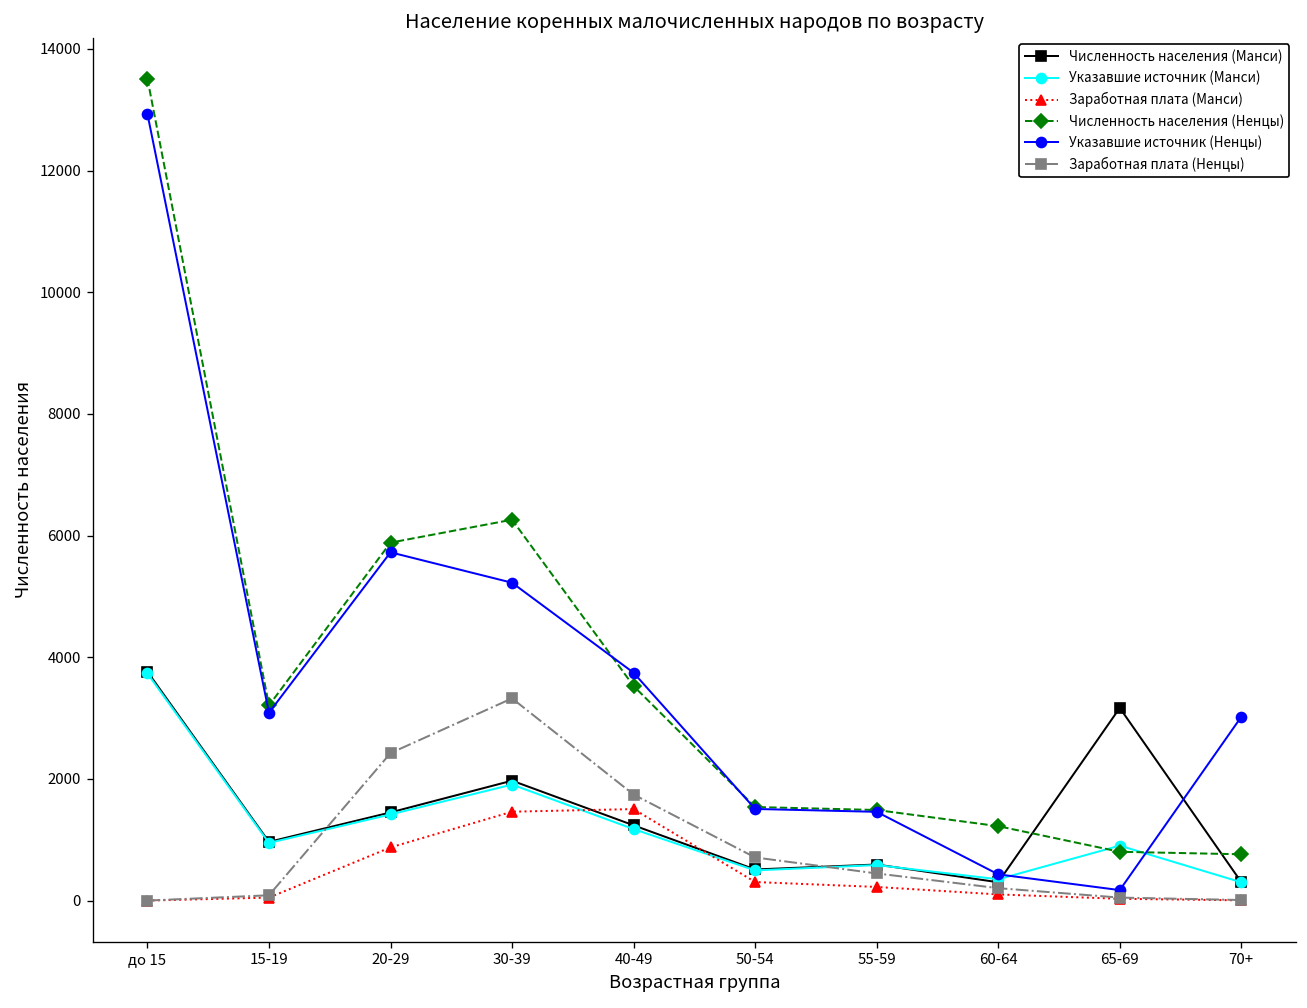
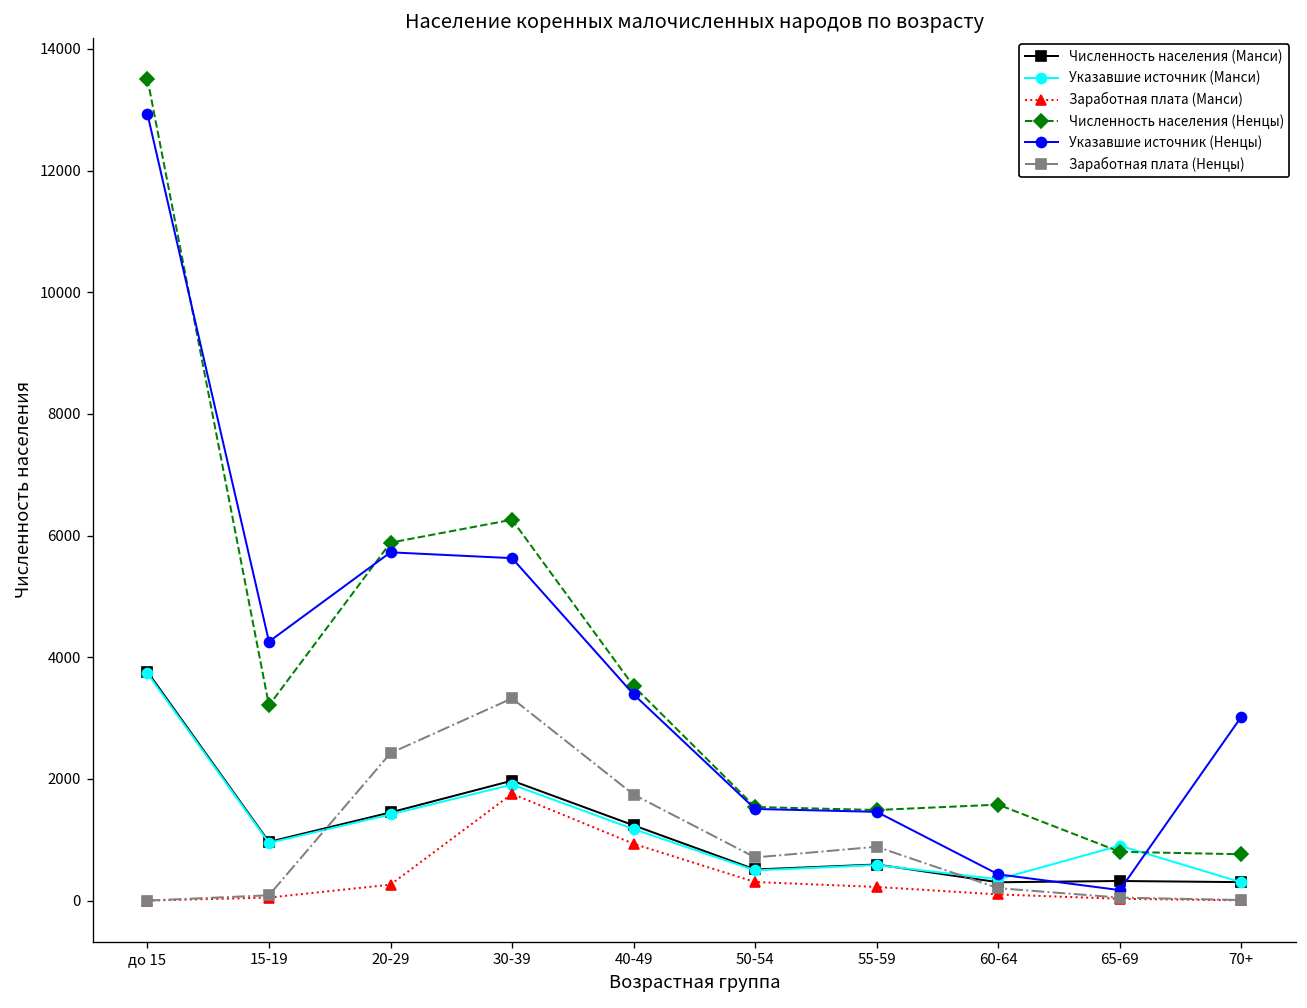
  {
    "Численность населения (Манси)": {
      "30-39": 2000,
      "40-49": 1200,
-     "65-69": 3200
+     "65-69": 300
    },
    "Указавшие источник (Манси)": {
      "30-39": 1900,
      "40-49": 1200,
      "65-69": 900
    },
    "Заработная плата (Манси)": {
-     "20-29": 900,
-     "30-39": 1500,
-     "40-49": 1500,
+     "20-29": 300,
+     "30-39": 1800,
+     "40-49": 900,
      "50-54": 300,
      "55-59": 200,
      "60-64": 100
    },
    "Численность населения (Ненцы)": {
      "до 15": 13500,
      "15-19": 3200,
      "20-29": 5900,
      "30-39": 6300,
      "40-49": 3500,
-     "60-64": 1200,
+     "60-64": 1600,
      "65-69": 800,
      "70+": 800
    },
    "Указавшие источник (Ненцы)": {
      "до 15": 12900,
-     "15-19": 3100,
+     "15-19": 4300,
      "20-29": 5700,
-     "30-39": 5200,
-     "40-49": 3700,
+     "30-39": 5600,
+     "40-49": 3400,
      "60-64": 400,
      "65-69": 200,
      "70+": 3000
    },
    "Заработная плата (Ненцы)": {
      "20-29": 2400,
      "30-39": 3300,
      "40-49": 1700,
      "50-54": 700,
-     "55-59": 400,
+     "55-59": 900,
      "60-64": 200
    }
  }
